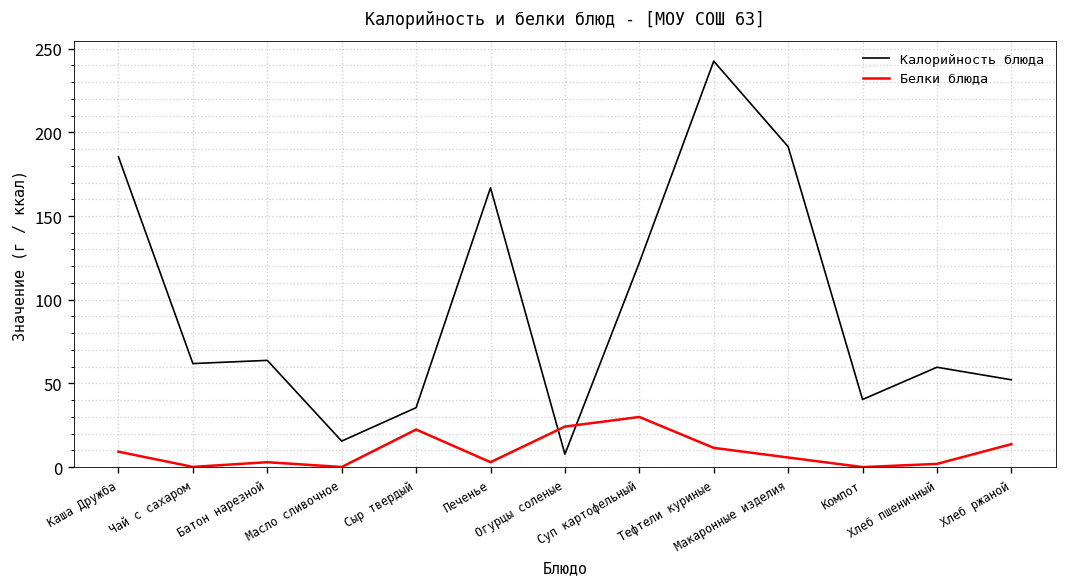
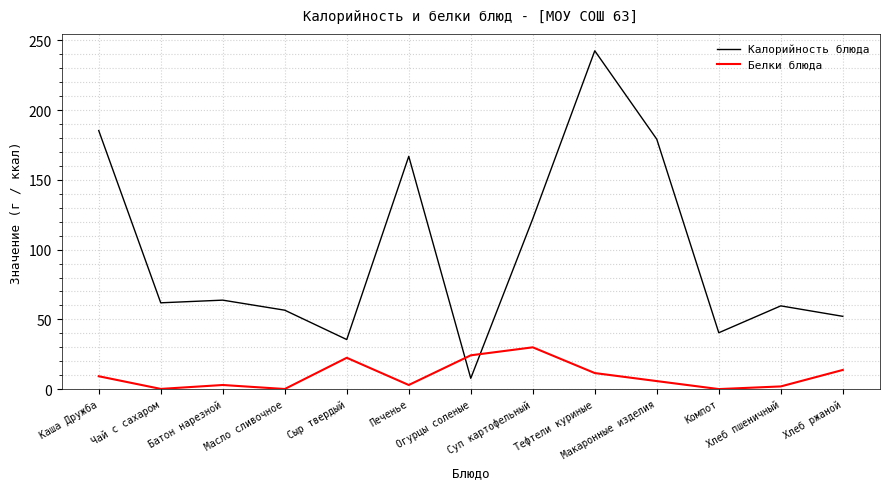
  {
    "Калорийность блюда": {
      "Каша Дружба": 185,
      "Чай с сахаром": 62,
      "Батон нарезной": 64,
-     "Масло сливочное": 16,
+     "Масло сливочное": 57,
      "Сыр твердый": 36,
      "Печенье": 167,
      "Огурцы соленые": 8,
      "Суп картофельный": 122,
      "Тефтели куриные": 242,
-     "Макаронные изделия": 191,
+     "Макаронные изделия": 179,
      "Компот": 40,
      "Хлеб пшеничный": 60,
      "Хлеб ржаной": 52
    },
    "Белки блюда": {
      "Каша Дружба": 9,
      "Чай с сахаром": 0,
      "Батон нарезной": 3,
      "Масло сливочное": 0,
      "Сыр твердый": 23,
      "Печенье": 3,
      "Огурцы соленые": 24,
      "Суп картофельный": 30,
      "Тефтели куриные": 12,
      "Макаронные изделия": 6,
      "Компот": 0,
      "Хлеб пшеничный": 2,
      "Хлеб ржаной": 14
    }
  }
